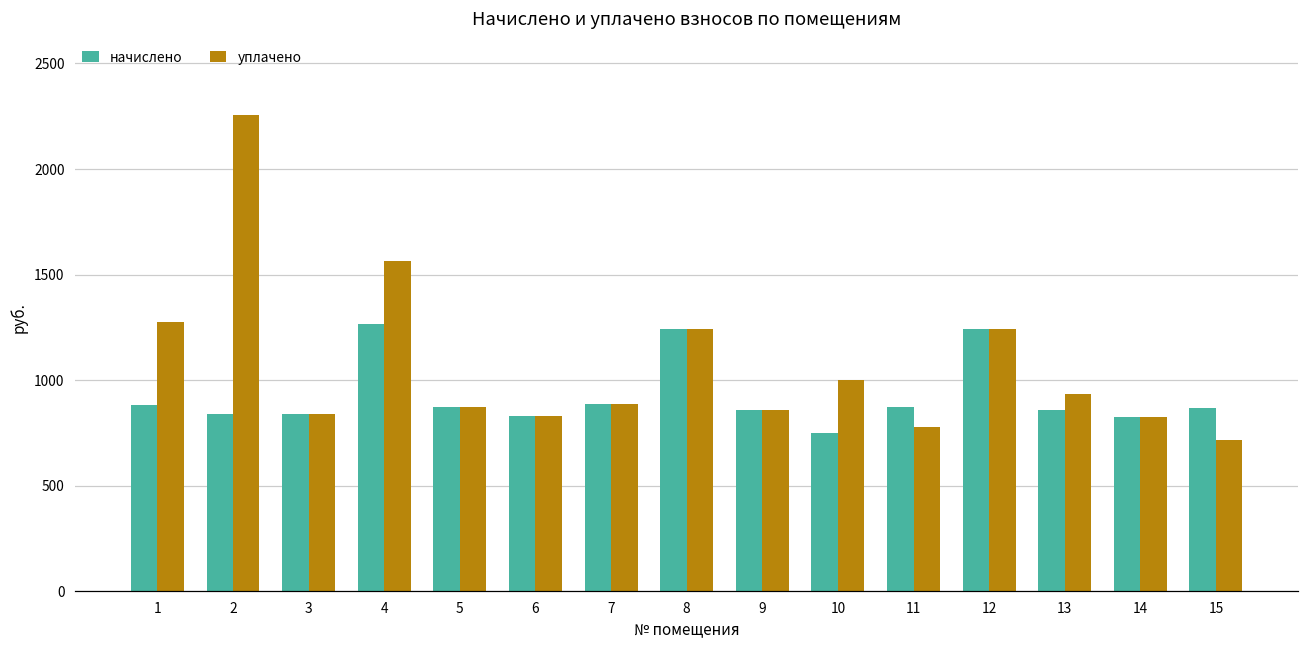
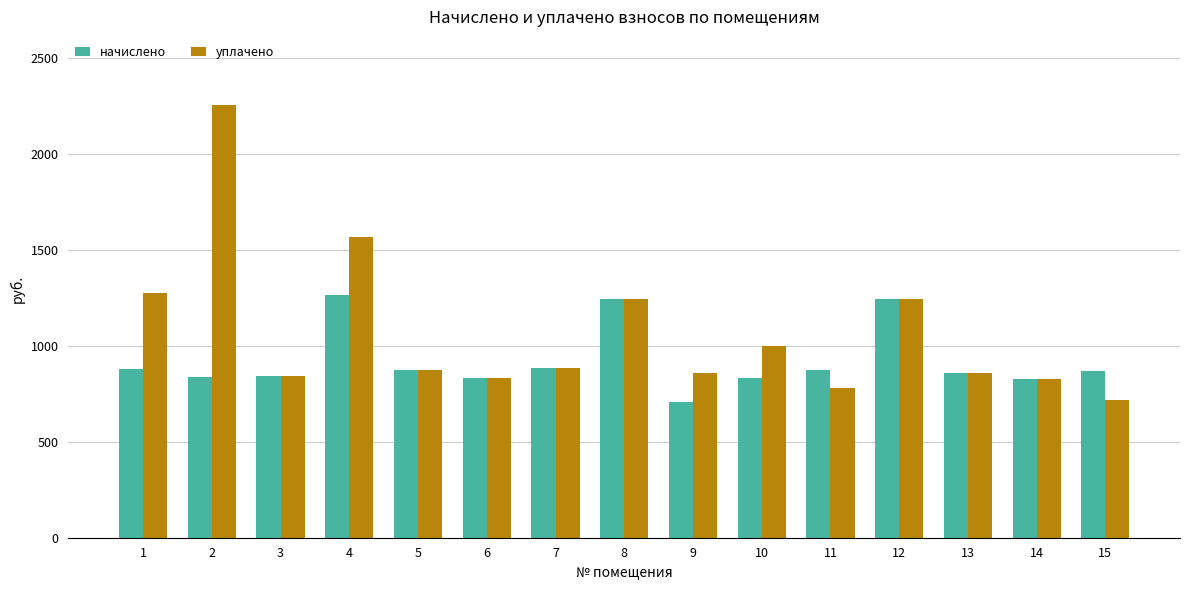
  {
    "начислено": {
      "1": 880,
      "2": 840,
      "3": 840,
      "4": 1270,
      "5": 870,
      "6": 830,
      "7": 890,
      "8": 1240,
-     "9": 860,
-     "10": 750,
+     "9": 700,
+     "10": 830,
      "11": 870,
      "12": 1240,
      "13": 860,
      "14": 830,
      "15": 870
    },
    "уплачено": {
      "1": 1280,
      "2": 2260,
      "3": 840,
      "4": 1570,
      "5": 870,
      "6": 830,
      "7": 890,
      "8": 1240,
      "9": 860,
      "10": 1000,
      "11": 780,
      "12": 1240,
-     "13": 930,
+     "13": 860,
      "14": 830,
      "15": 720
    }
  }
